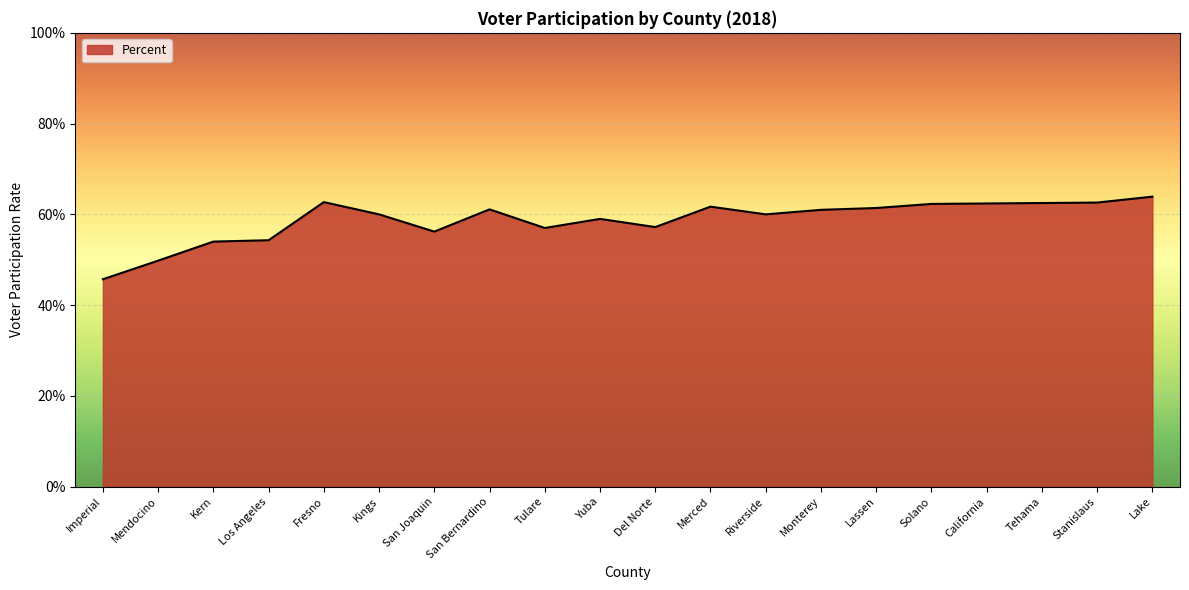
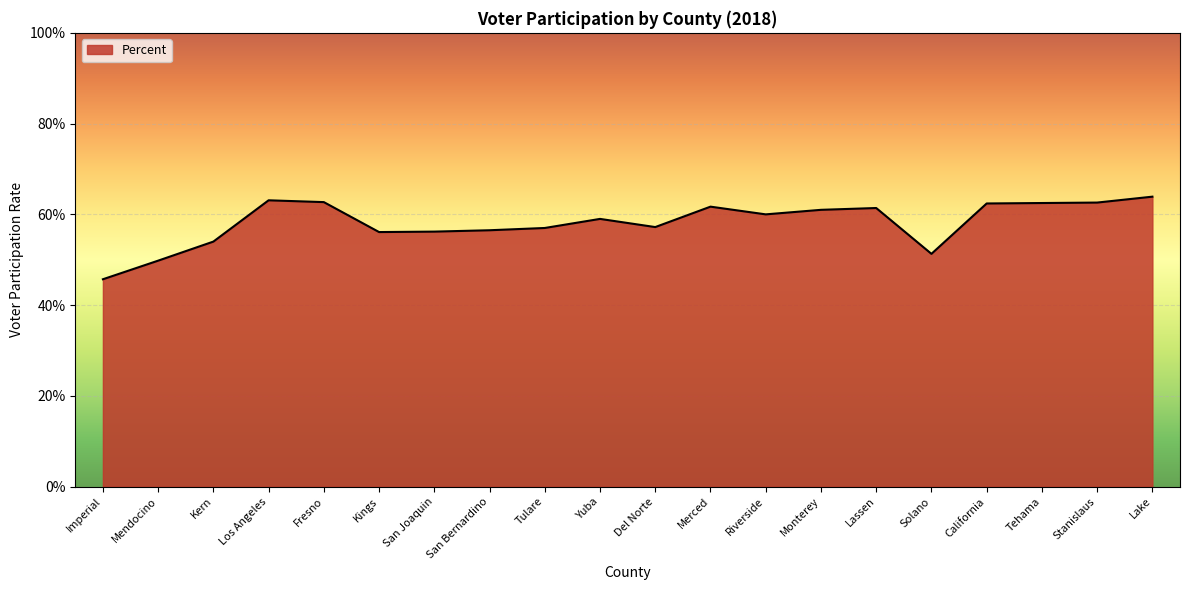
  {
    "Imperial": "46%",
    "Mendocino": "50%",
    "Kern": "54%",
-   "Los Angeles": "54%",
+   "Los Angeles": "63%",
    "Fresno": "63%",
-   "Kings": "60%",
+   "Kings": "56%",
    "San Joaquin": "56%",
-   "San Bernardino": "61%",
+   "San Bernardino": "56%",
    "Tulare": "57%",
    "Yuba": "59%",
    "Del Norte": "57%",
    "Merced": "62%",
    "Riverside": "60%",
    "Monterey": "61%",
    "Lassen": "61%",
-   "Solano": "62%",
+   "Solano": "51%",
    "California": "62%",
    "Tehama": "63%",
    "Stanislaus": "63%",
    "Lake": "64%"
  }
